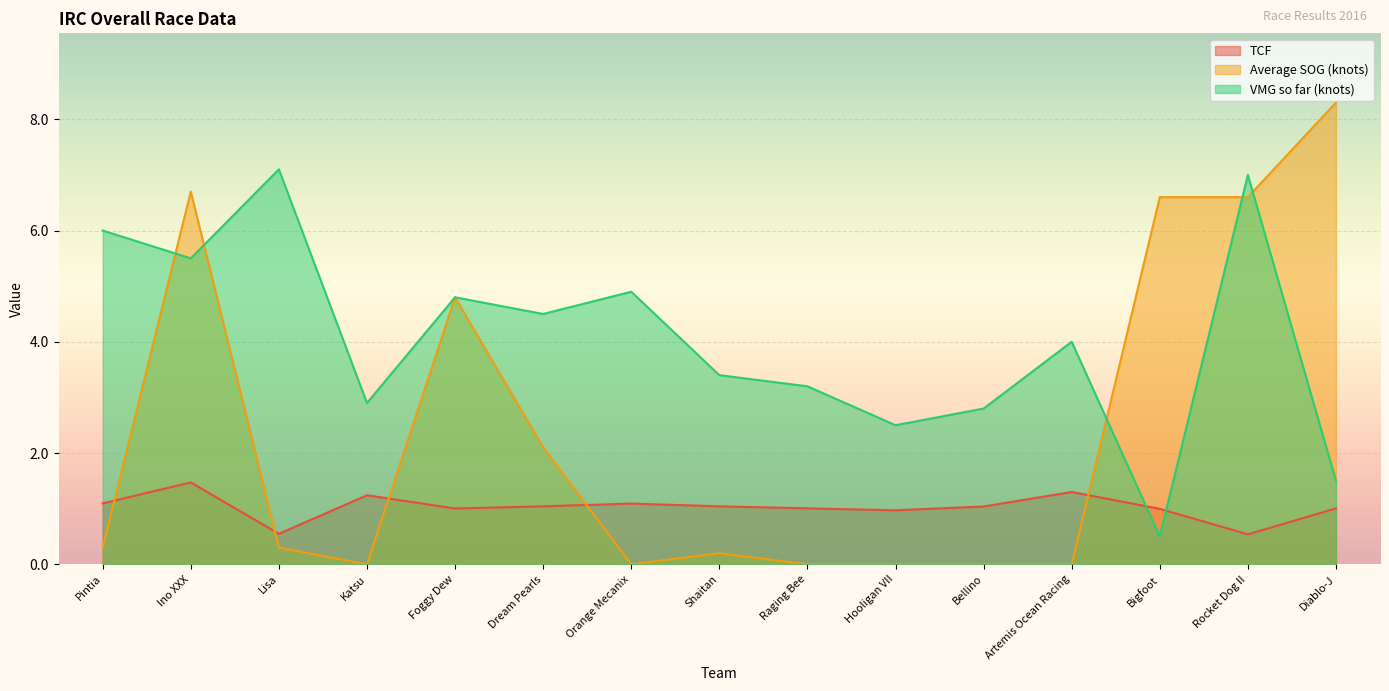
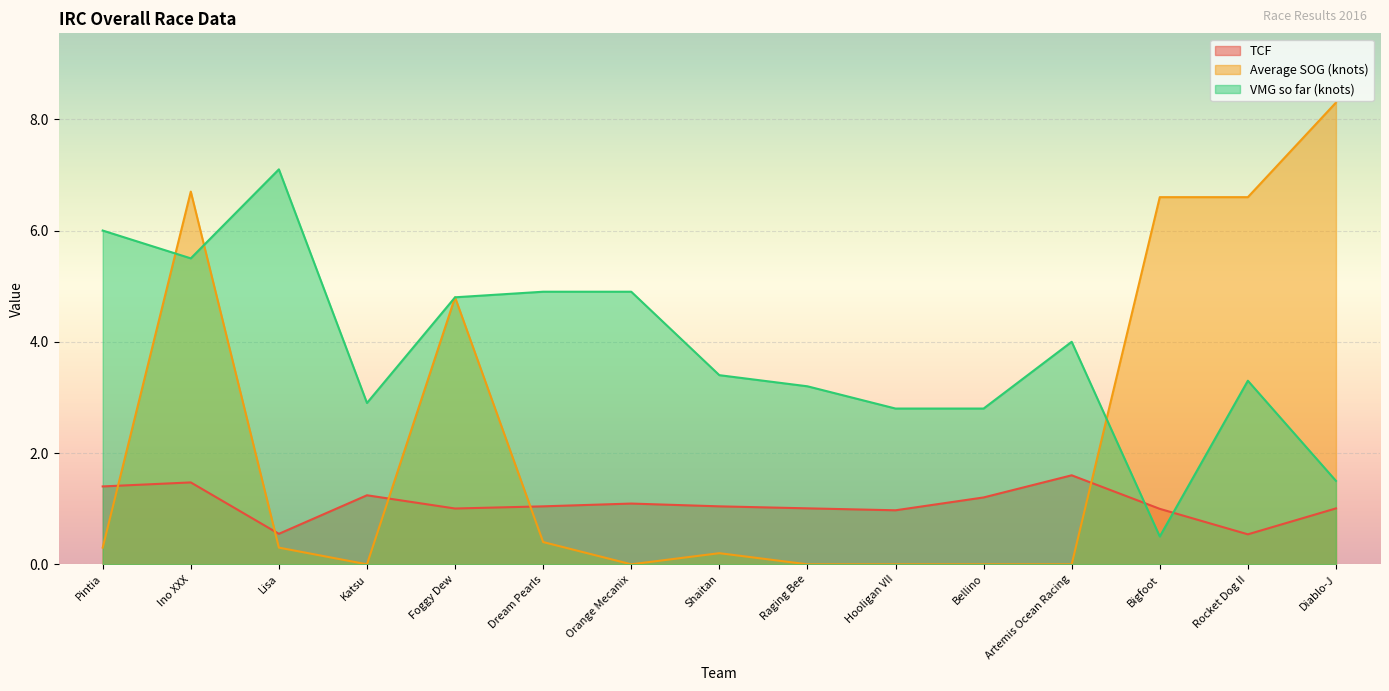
  {
    "TCF": {
-     "Pintia": 1.1,
+     "Pintia": 1.4,
      "Ino XXX": 1.5,
      "Lisa": 0.5,
      "Katsu": 1.2,
      "Foggy Dew": 1.0,
      "Dream Pearls": 1.0,
      "Orange Mecanix": 1.1,
      "Shaitan": 1.0,
      "Raging Bee": 1.0,
      "Hooligan VII": 1.0,
-     "Bellino": 1.0,
-     "Artemis Ocean Racing": 1.3,
+     "Bellino": 1.2,
+     "Artemis Ocean Racing": 1.6,
      "Bigfoot": 1.0,
      "Rocket Dog II": 0.5,
      "Diablo-J": 1.0
    },
    "Average SOG (knots)": {
      "Pintia": 0.3,
      "Ino XXX": 6.7,
      "Lisa": 0.3,
      "Katsu": 0.0,
-     "Dream Pearls": 2.1,
+     "Dream Pearls": 0.4,
      "Orange Mecanix": 0.0,
      "Shaitan": 0.2,
      "Raging Bee": 0.0,
      "Hooligan VII": 0.0,
      "Bellino": 0.0,
      "Artemis Ocean Racing": 0.0,
      "Bigfoot": 6.6,
      "Rocket Dog II": 6.6,
      "Diablo-J": 8.3
    },
    "VMG so far (knots)": {
      "Pintia": 6.0,
      "Ino XXX": 5.5,
      "Lisa": 7.1,
      "Katsu": 2.9,
-     "Dream Pearls": 4.5,
+     "Dream Pearls": 4.9,
      "Orange Mecanix": 4.9,
      "Shaitan": 3.4,
      "Raging Bee": 3.2,
-     "Hooligan VII": 2.5,
+     "Hooligan VII": 2.8,
      "Bellino": 2.8,
      "Artemis Ocean Racing": 4.0,
      "Bigfoot": 0.5,
-     "Rocket Dog II": 7.0,
+     "Rocket Dog II": 3.3,
      "Diablo-J": 1.5
    }
  }
